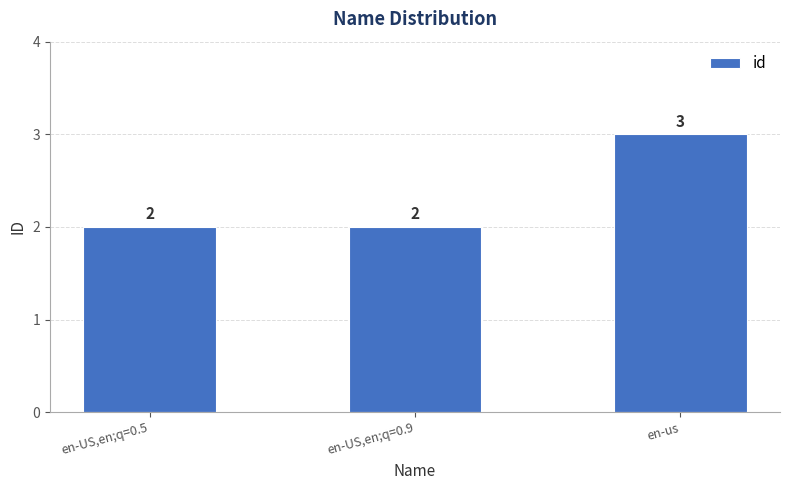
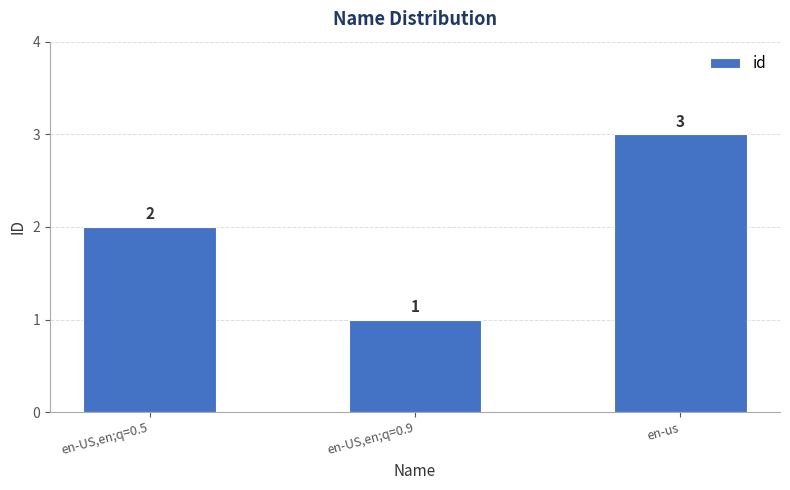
  {
    "en-US,en;q=0.5": 2,
-   "en-US,en;q=0.9": 2,
+   "en-US,en;q=0.9": 1,
    "en-us": 3
  }
